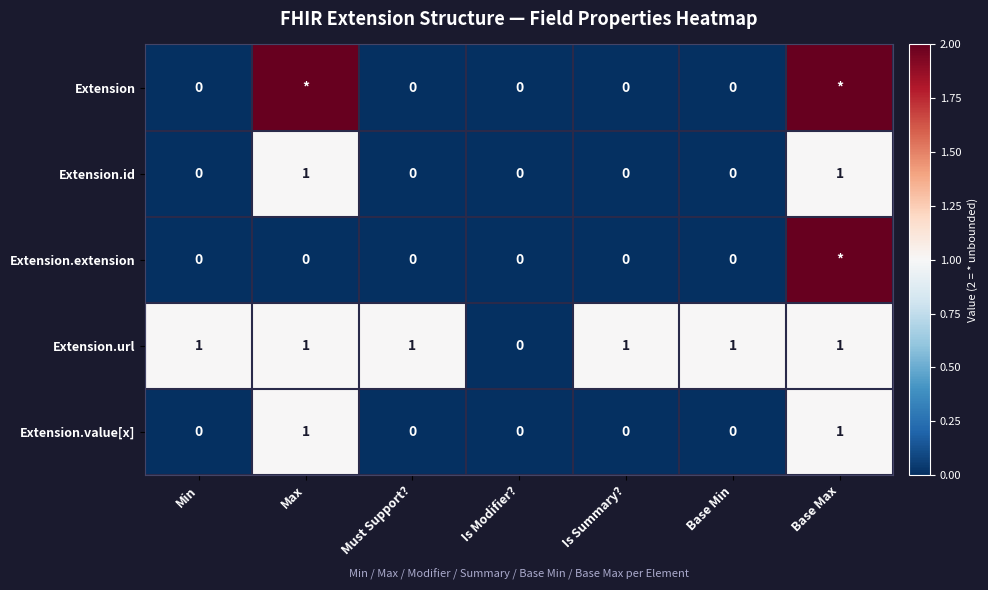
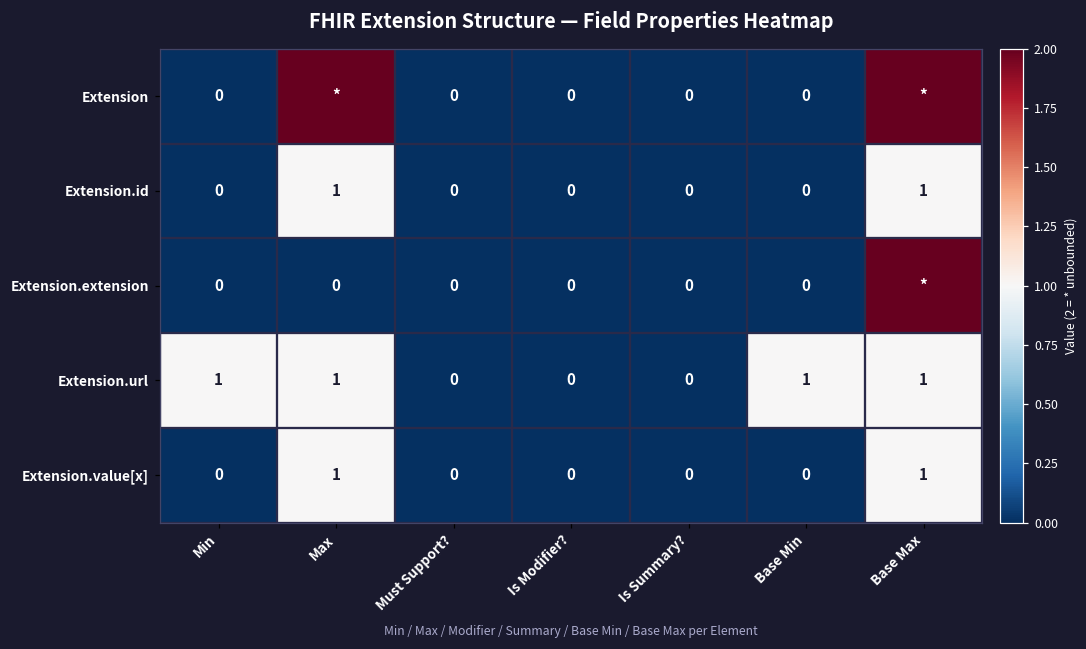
  {
    "Extension": {
      "Min": 0,
      "Must Support?": 0,
      "Is Modifier?": 0,
      "Is Summary?": 0,
      "Base Min": 0
    },
    "Extension.id": {
      "Min": 0,
      "Max": 1,
      "Must Support?": 0,
      "Is Modifier?": 0,
      "Is Summary?": 0,
      "Base Min": 0,
      "Base Max": 1
    },
    "Extension.extension": {
      "Min": 0,
      "Max": 0,
      "Must Support?": 0,
      "Is Modifier?": 0,
      "Is Summary?": 0,
      "Base Min": 0
    },
    "Extension.url": {
      "Min": 1,
      "Max": 1,
-     "Must Support?": 1,
+     "Must Support?": 0,
      "Is Modifier?": 0,
-     "Is Summary?": 1,
+     "Is Summary?": 0,
      "Base Min": 1,
      "Base Max": 1
    },
    "Extension.value[x]": {
      "Min": 0,
      "Max": 1,
      "Must Support?": 0,
      "Is Modifier?": 0,
      "Is Summary?": 0,
      "Base Min": 0,
      "Base Max": 1
    }
  }
